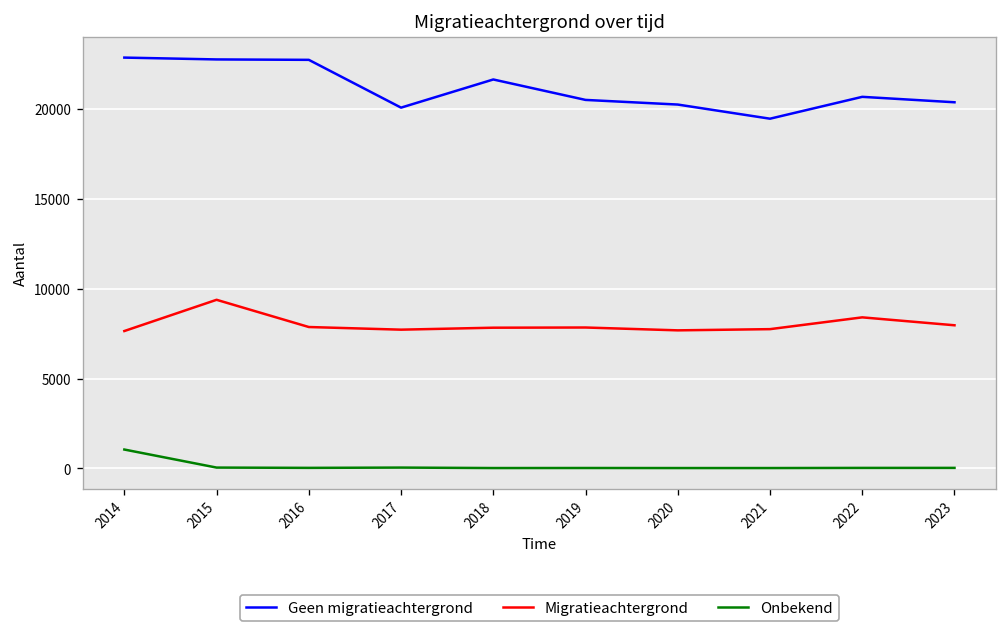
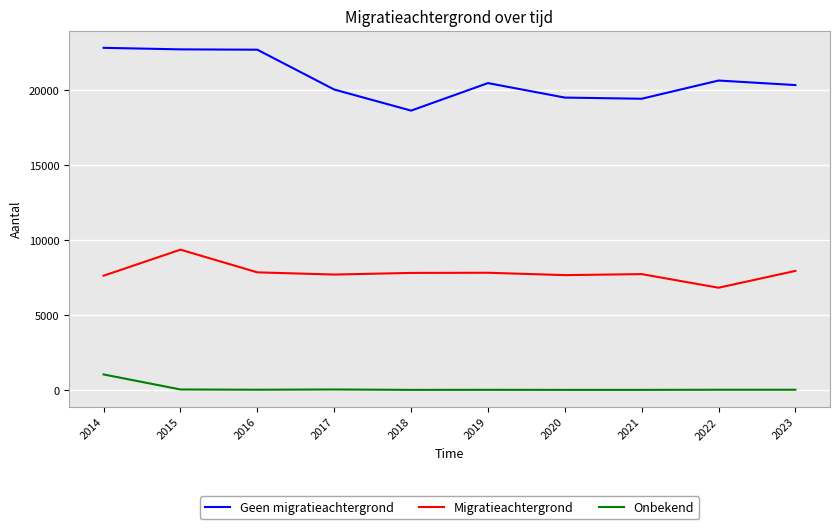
  {
    "Geen migratieachtergrond": {
      "2014": 22800,
      "2015": 22700,
      "2016": 22700,
      "2017": 20100,
-     "2018": 21600,
+     "2018": 18700,
      "2019": 20500,
-     "2020": 20200,
+     "2020": 19500,
      "2021": 19400,
      "2022": 20700,
      "2023": 20400
    },
    "Migratieachtergrond": {
      "2014": 7600,
      "2015": 9400,
      "2016": 7900,
      "2017": 7700,
      "2018": 7800,
      "2019": 7800,
      "2020": 7700,
      "2021": 7700,
-     "2022": 8400,
+     "2022": 6800,
      "2023": 8000
    },
    "Onbekend": {
      "2014": 1100,
      "2015": 100,
      "2016": 0,
      "2017": 100,
      "2018": 0,
      "2019": 0,
      "2020": 0,
      "2021": 0,
      "2022": 0,
      "2023": 0
    }
  }
